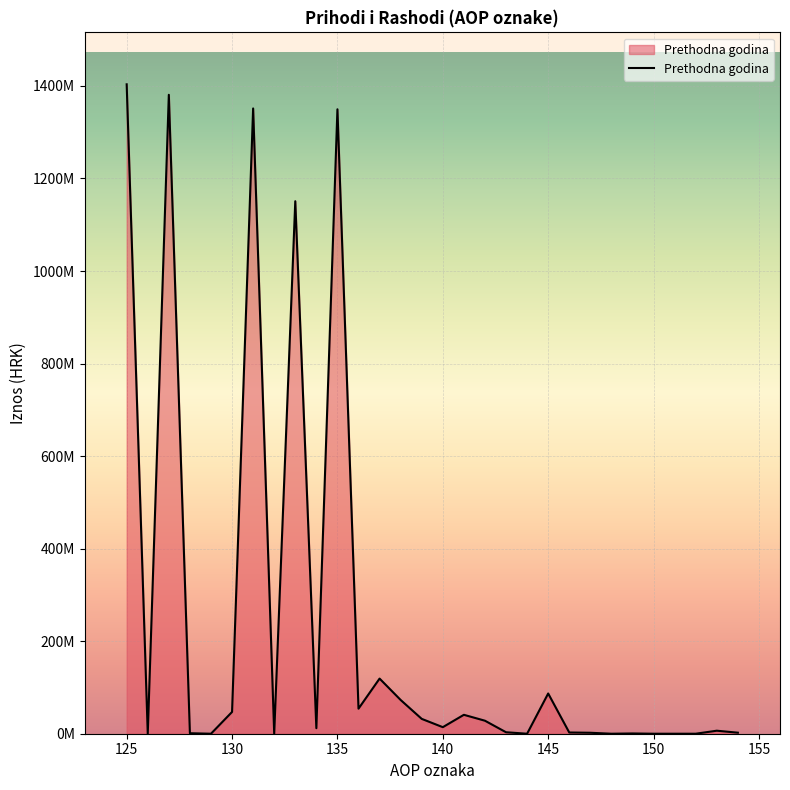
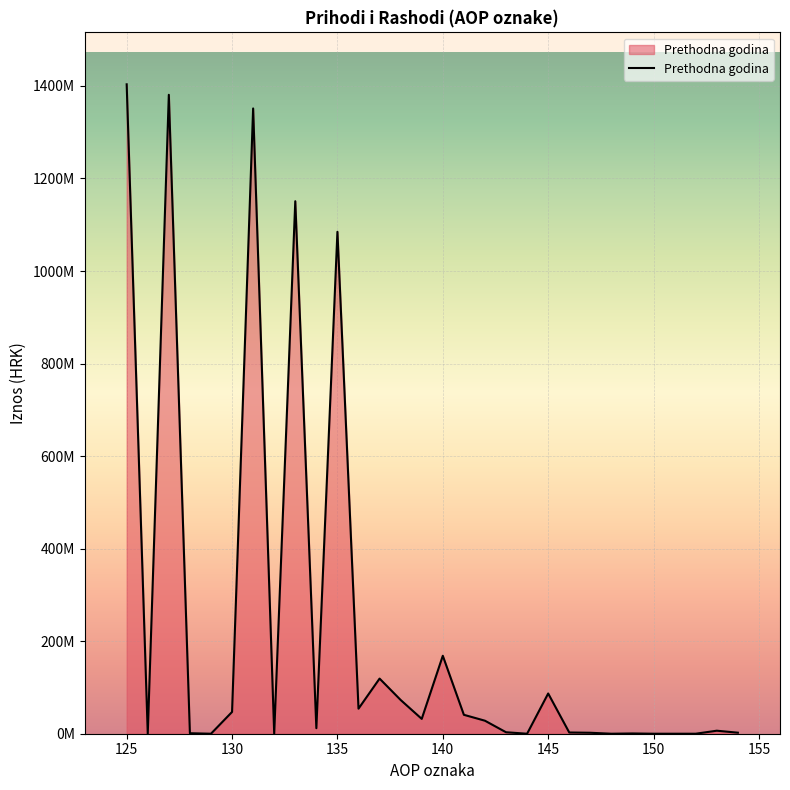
  {
    "125": 1400000000,
    "130": 50000000,
-   "135": 1350000000,
-   "140": 10000000,
+   "135": 1080000000,
+   "140": 170000000,
    "145": 90000000,
    "150": 0
  }
